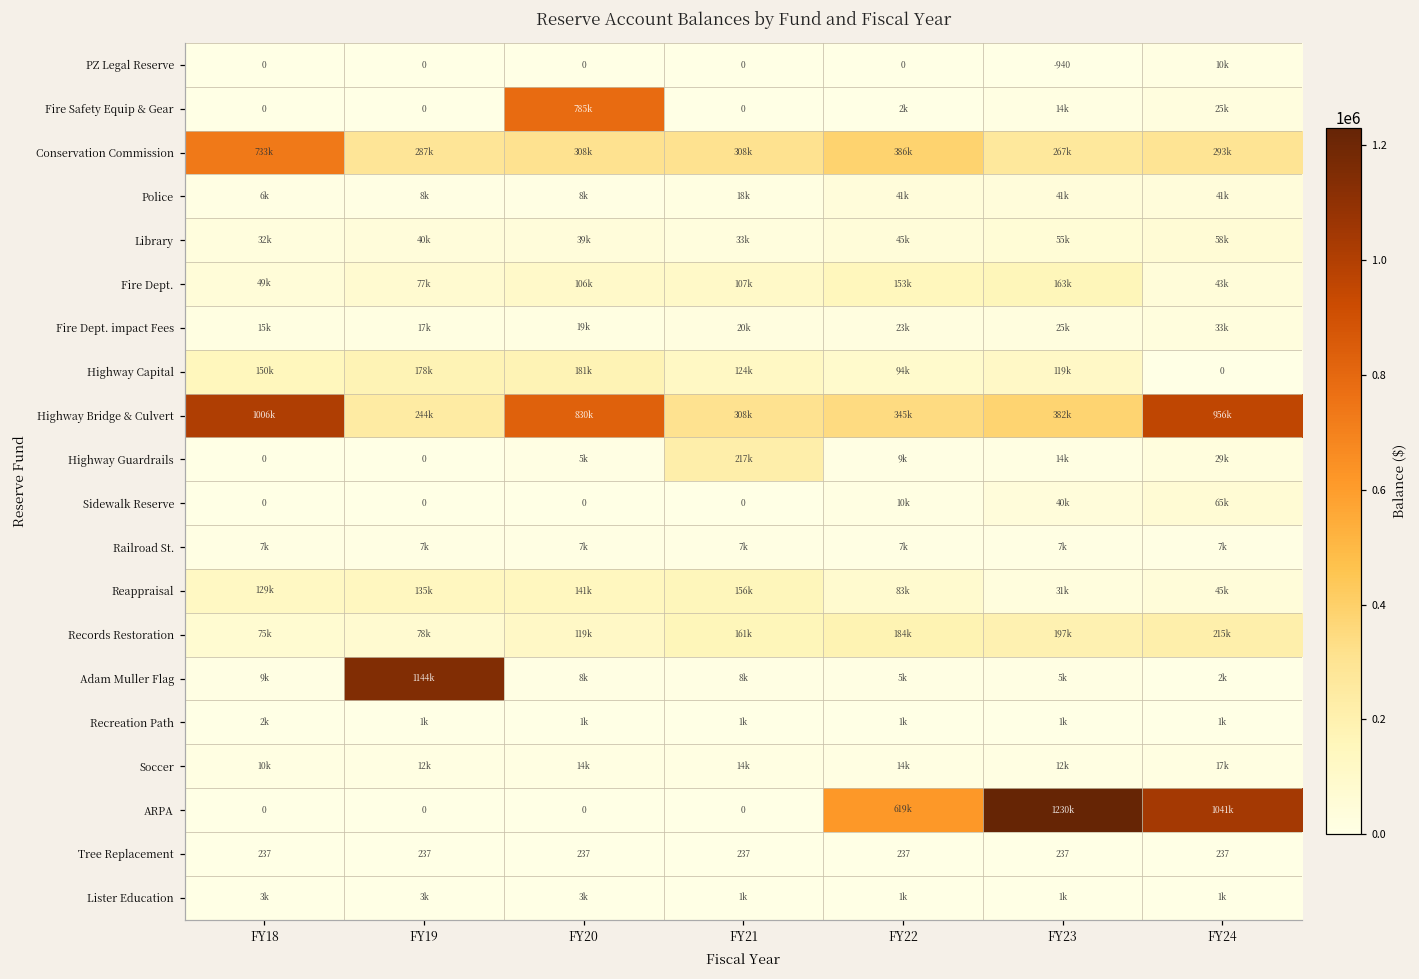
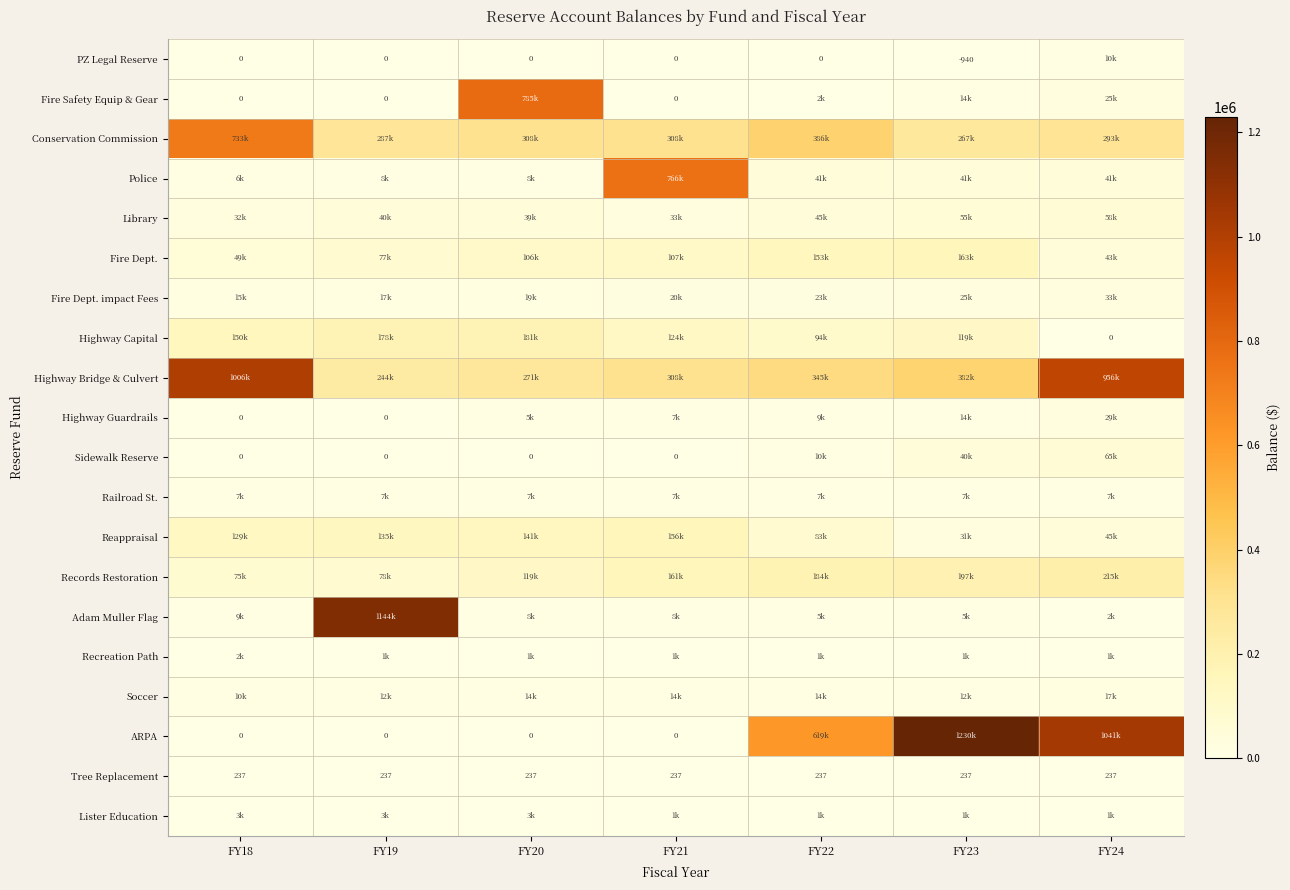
  {
    "PZ Legal Reserve": {
      "FY18": "0",
      "FY19": "0",
      "FY20": "0",
      "FY21": "0",
      "FY22": "0",
      "FY23": "-940",
      "FY24": "10k"
    },
    "Fire Safety Equip & Gear": {
      "FY18": "0",
      "FY19": "0",
      "FY20": "785k",
      "FY21": "0",
      "FY22": "2k",
      "FY23": "14k",
      "FY24": "25k"
    },
    "Conservation Commission": {
      "FY18": "733k",
      "FY19": "287k",
      "FY20": "308k",
      "FY21": "308k",
      "FY22": "386k",
      "FY23": "267k",
      "FY24": "293k"
    },
    "Police": {
      "FY18": "6k",
      "FY19": "8k",
      "FY20": "8k",
-     "FY21": "18k",
+     "FY21": "766k",
      "FY22": "41k",
      "FY23": "41k",
      "FY24": "41k"
    },
    "Library": {
      "FY18": "32k",
      "FY19": "40k",
      "FY20": "39k",
      "FY21": "33k",
      "FY22": "45k",
      "FY23": "55k",
      "FY24": "58k"
    },
    "Fire Dept.": {
      "FY18": "49k",
      "FY19": "77k",
      "FY20": "106k",
      "FY21": "107k",
      "FY22": "153k",
      "FY23": "163k",
      "FY24": "43k"
    },
    "Fire Dept. impact Fees": {
      "FY18": "15k",
      "FY19": "17k",
      "FY20": "19k",
      "FY21": "20k",
      "FY22": "23k",
      "FY23": "25k",
      "FY24": "33k"
    },
    "Highway Capital": {
      "FY18": "150k",
      "FY19": "178k",
      "FY20": "181k",
      "FY21": "124k",
      "FY22": "94k",
      "FY23": "119k",
      "FY24": "0"
    },
    "Highway Bridge & Culvert": {
      "FY18": "1006k",
      "FY19": "244k",
-     "FY20": "830k",
+     "FY20": "271k",
      "FY21": "308k",
      "FY22": "345k",
      "FY23": "382k",
      "FY24": "956k"
    },
    "Highway Guardrails": {
      "FY18": "0",
      "FY19": "0",
      "FY20": "5k",
-     "FY21": "217k",
+     "FY21": "7k",
      "FY22": "9k",
      "FY23": "14k",
      "FY24": "29k"
    },
    "Sidewalk Reserve": {
      "FY18": "0",
      "FY19": "0",
      "FY20": "0",
      "FY21": "0",
      "FY22": "10k",
      "FY23": "40k",
      "FY24": "65k"
    },
    "Railroad St.": {
      "FY18": "7k",
      "FY19": "7k",
      "FY20": "7k",
      "FY21": "7k",
      "FY22": "7k",
      "FY23": "7k",
      "FY24": "7k"
    },
    "Reappraisal": {
      "FY18": "129k",
      "FY19": "135k",
      "FY20": "141k",
      "FY21": "156k",
      "FY22": "83k",
      "FY23": "31k",
      "FY24": "45k"
    },
    "Records Restoration": {
      "FY18": "75k",
      "FY19": "78k",
      "FY20": "119k",
      "FY21": "161k",
      "FY22": "184k",
      "FY23": "197k",
      "FY24": "215k"
    },
    "Adam Muller Flag": {
      "FY18": "9k",
      "FY19": "1144k",
      "FY20": "8k",
      "FY21": "8k",
      "FY22": "5k",
      "FY23": "5k",
      "FY24": "2k"
    },
    "Recreation Path": {
      "FY18": "2k",
      "FY19": "1k",
      "FY20": "1k",
      "FY21": "1k",
      "FY22": "1k",
      "FY23": "1k",
      "FY24": "1k"
    },
    "Soccer": {
      "FY18": "10k",
      "FY19": "12k",
      "FY20": "14k",
      "FY21": "14k",
      "FY22": "14k",
      "FY23": "12k",
      "FY24": "17k"
    },
    "ARPA": {
      "FY18": "0",
      "FY19": "0",
      "FY20": "0",
      "FY21": "0",
      "FY22": "619k",
      "FY23": "1230k",
      "FY24": "1041k"
    },
    "Tree Replacement": {
      "FY18": "237",
      "FY19": "237",
      "FY20": "237",
      "FY21": "237",
      "FY22": "237",
      "FY23": "237",
      "FY24": "237"
    },
    "Lister Education": {
      "FY18": "3k",
      "FY19": "3k",
      "FY20": "3k",
      "FY21": "1k",
      "FY22": "1k",
      "FY23": "1k",
      "FY24": "1k"
    }
  }
